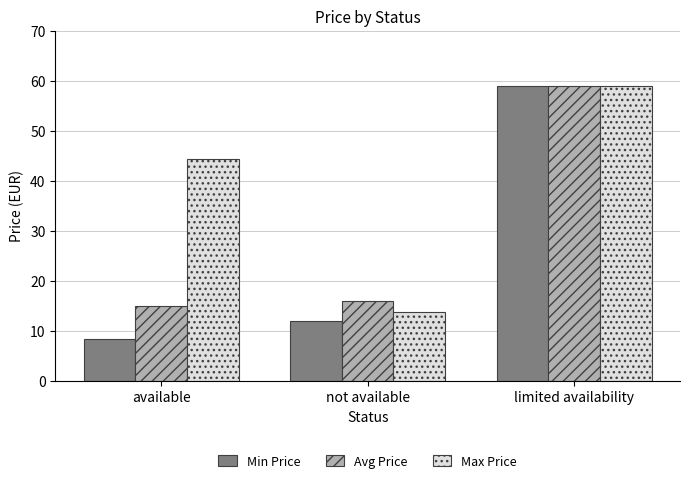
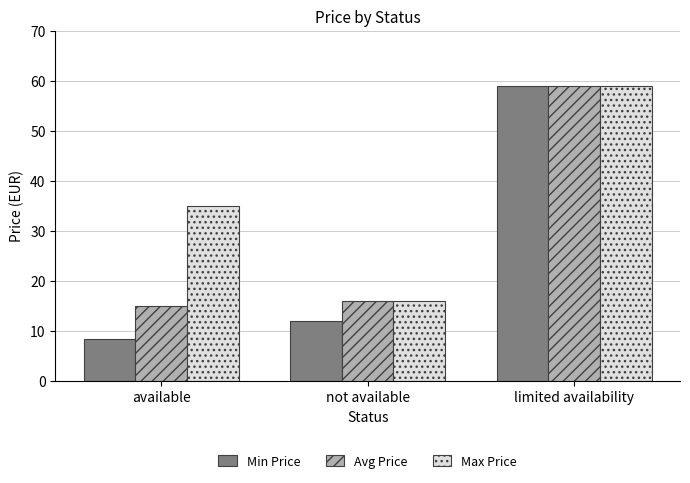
  {
    "Min Price": {
      "available": 8,
      "not available": 12,
      "limited availability": 59
    },
    "Avg Price": {
      "available": 15,
      "not available": 16,
      "limited availability": 59
    },
    "Max Price": {
-     "available": 44,
-     "not available": 14,
+     "available": 35,
+     "not available": 16,
      "limited availability": 59
    }
  }
